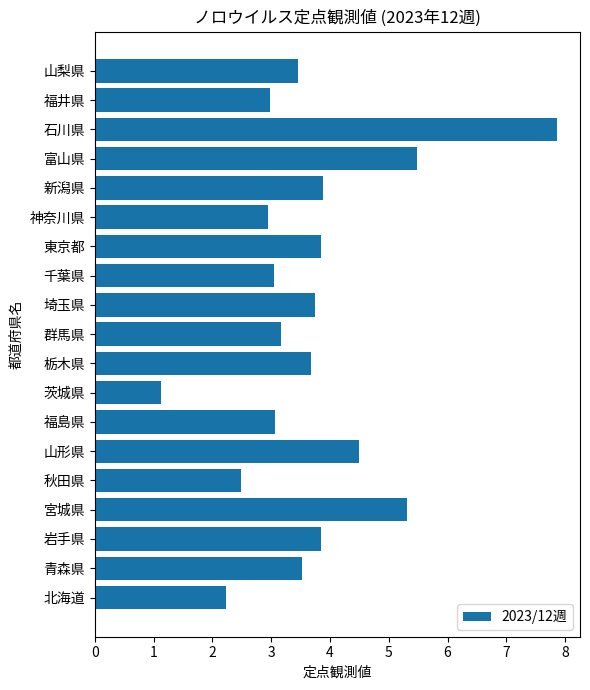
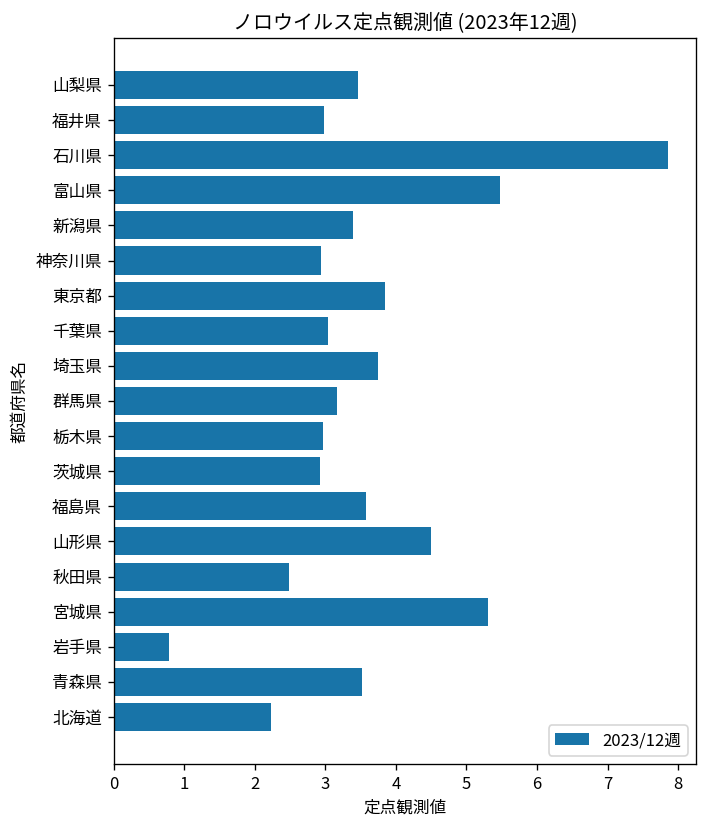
  {
    "山梨県": 3.5,
    "福井県": 3.0,
    "石川県": 7.9,
    "富山県": 5.5,
-   "新潟県": 3.9,
+   "新潟県": 3.4,
    "神奈川県": 2.9,
    "東京都": 3.9,
    "千葉県": 3.0,
    "埼玉県": 3.7,
    "群馬県": 3.2,
-   "栃木県": 3.7,
-   "茨城県": 1.1,
-   "福島県": 3.1,
+   "栃木県": 3.0,
+   "茨城県": 2.9,
+   "福島県": 3.6,
    "山形県": 4.5,
    "秋田県": 2.5,
    "宮城県": 5.3,
-   "岩手県": 3.9,
+   "岩手県": 0.8,
    "青森県": 3.5,
    "北海道": 2.2
  }
